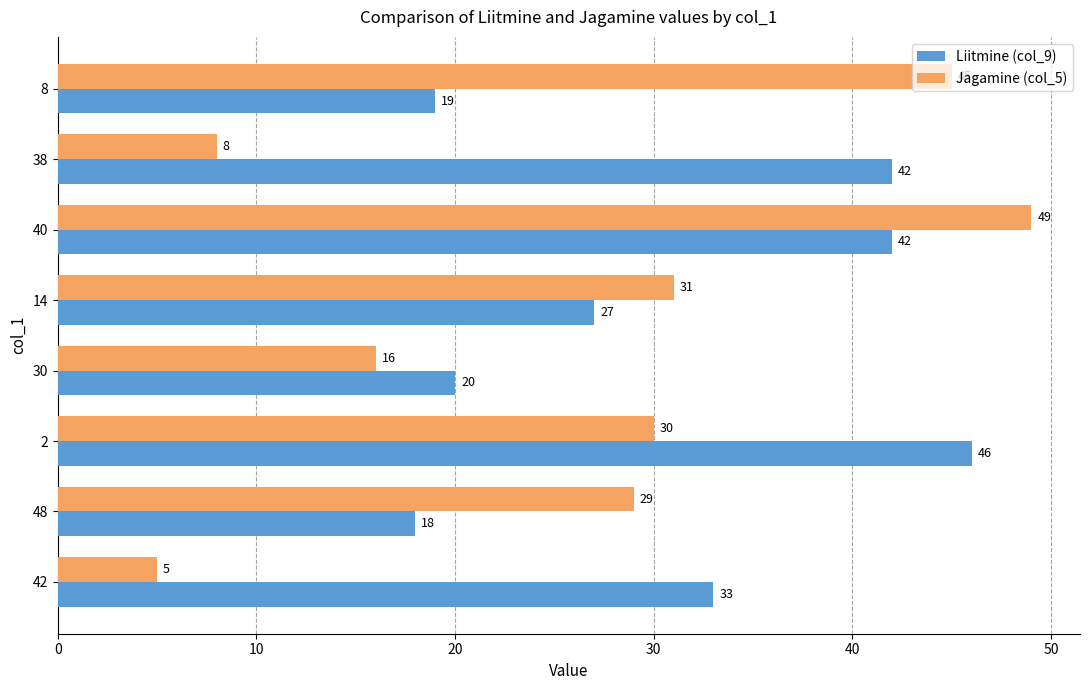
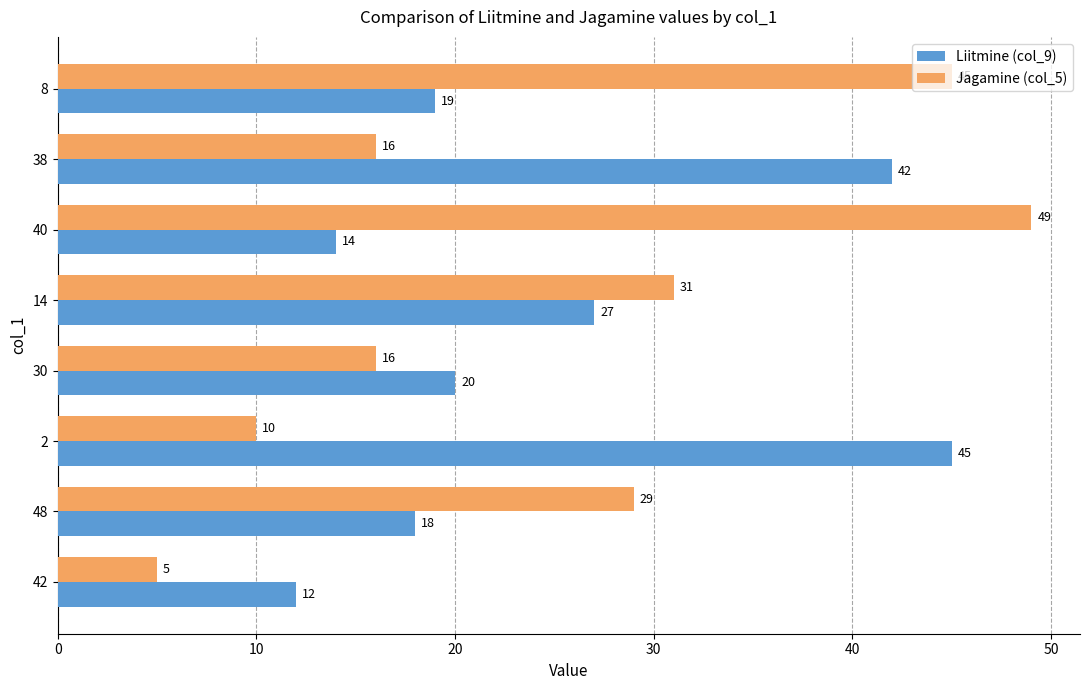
  {
    "Liitmine (col_9)": {
      "8": 19,
      "38": 42,
-     "40": 42,
+     "40": 14,
      "14": 27,
      "30": 20,
-     "2": 46,
+     "2": 45,
      "48": 18,
-     "42": 33
+     "42": 12
    },
    "Jagamine (col_5)": {
-     "38": 8,
+     "38": 16,
      "40": 49,
      "14": 31,
      "30": 16,
-     "2": 30,
+     "2": 10,
      "48": 29,
      "42": 5
    }
  }
